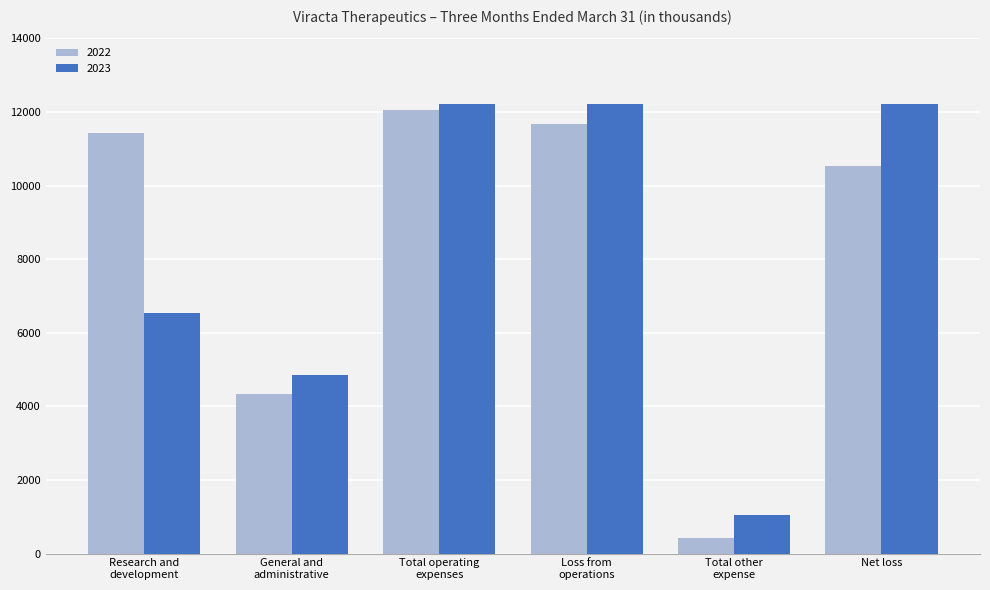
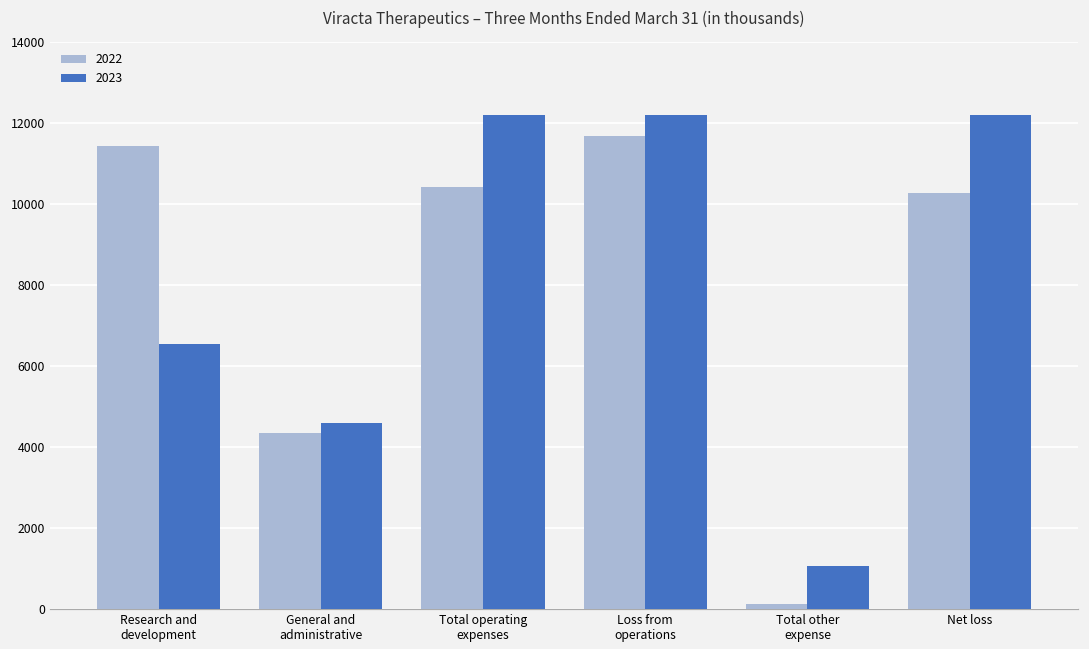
  {
    "2022": {
      "Research and development": 11400,
      "General and administrative": 4300,
-     "Total operating expenses": 12000,
+     "Total operating expenses": 10400,
      "Loss from operations": 11700,
-     "Total other expense": 400,
-     "Net loss": 10500
+     "Total other expense": 100,
+     "Net loss": 10300
    },
    "2023": {
      "Research and development": 6500,
-     "General and administrative": 4800,
+     "General and administrative": 4600,
      "Total operating expenses": 12200,
      "Loss from operations": 12200,
      "Total other expense": 1100,
      "Net loss": 12200
    }
  }
